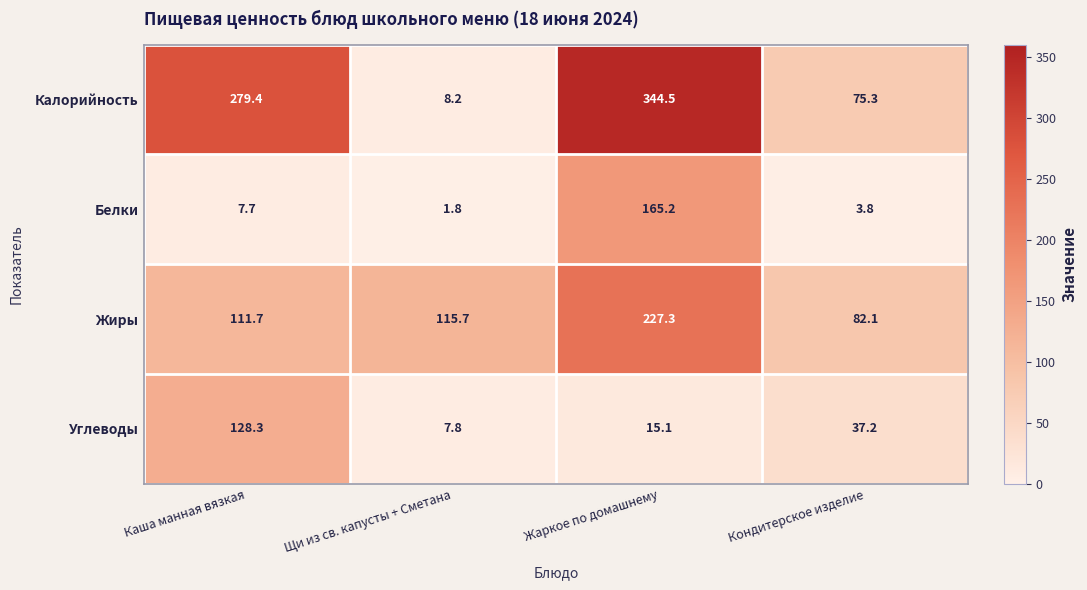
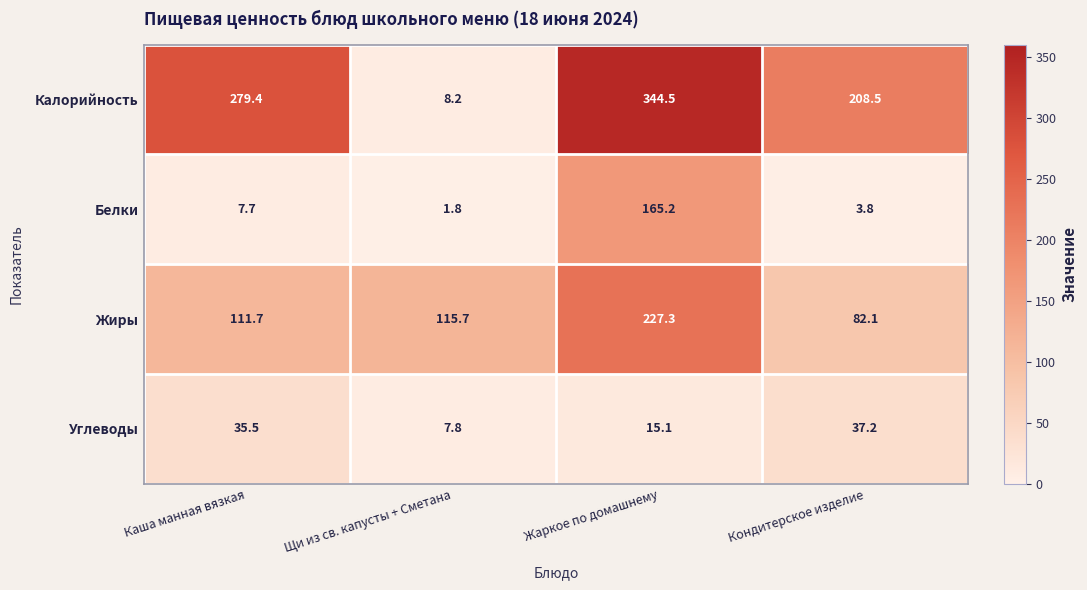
  {
    "Калорийность": {
      "Каша манная вязкая": 279.4,
      "Щи из св. капусты + Сметана": 8.2,
      "Жаркое по домашнему": 344.5,
-     "Кондитерское изделие": 75.3
+     "Кондитерское изделие": 208.5
    },
    "Белки": {
      "Каша манная вязкая": 7.7,
      "Щи из св. капусты + Сметана": 1.8,
      "Жаркое по домашнему": 165.2,
      "Кондитерское изделие": 3.8
    },
    "Жиры": {
      "Каша манная вязкая": 111.7,
      "Щи из св. капусты + Сметана": 115.7,
      "Жаркое по домашнему": 227.3,
      "Кондитерское изделие": 82.1
    },
    "Углеводы": {
-     "Каша манная вязкая": 128.3,
+     "Каша манная вязкая": 35.5,
      "Щи из св. капусты + Сметана": 7.8,
      "Жаркое по домашнему": 15.1,
      "Кондитерское изделие": 37.2
    }
  }
